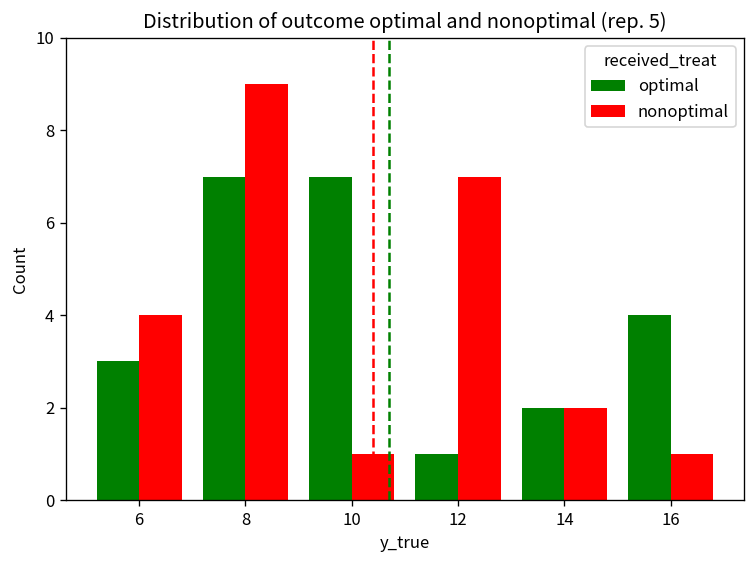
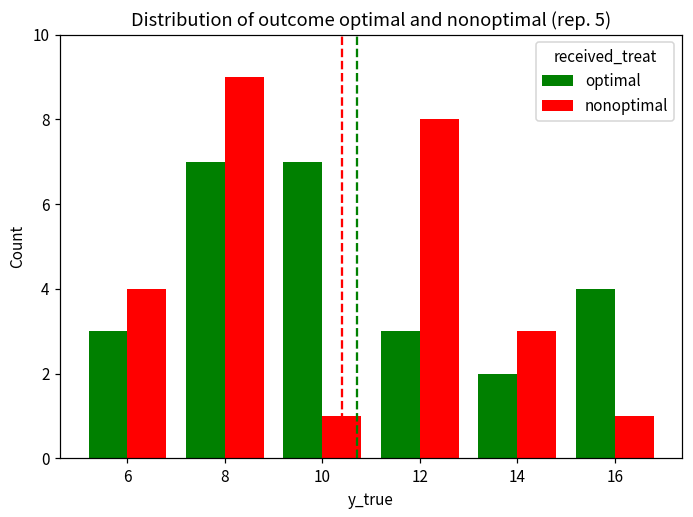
  {
    "optimal": {
      "6": 3,
      "8": 7,
      "10": 7,
-     "12": 1,
+     "12": 3,
      "14": 2,
      "16": 4
    },
    "nonoptimal": {
      "6": 4,
      "8": 9,
      "10": 1,
-     "12": 7,
-     "14": 2,
+     "12": 8,
+     "14": 3,
      "16": 1
    }
  }
